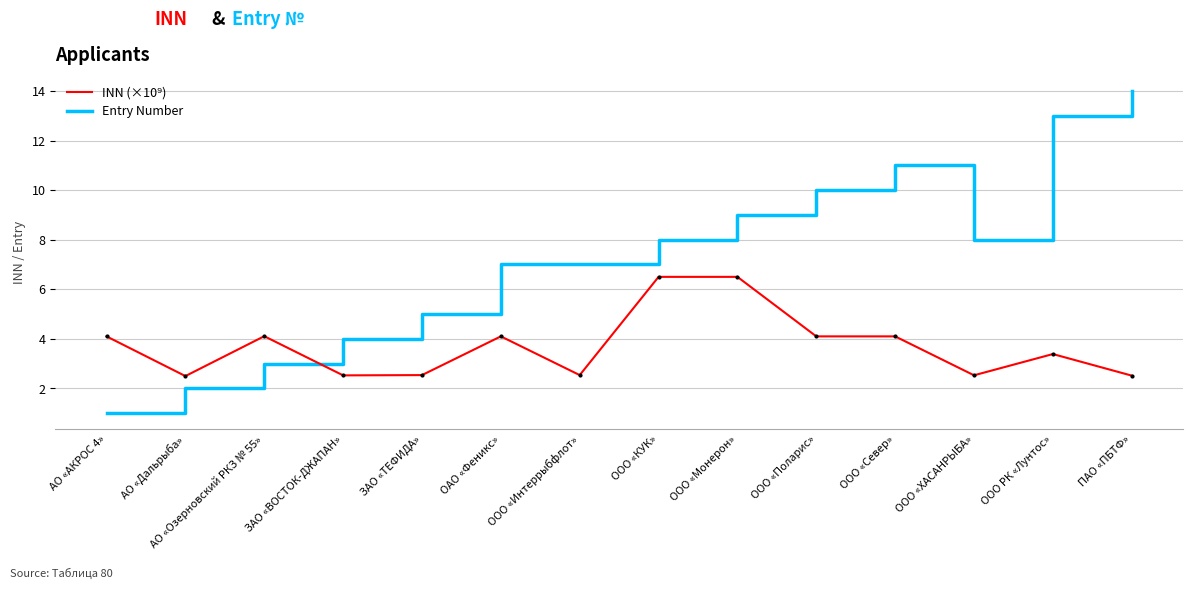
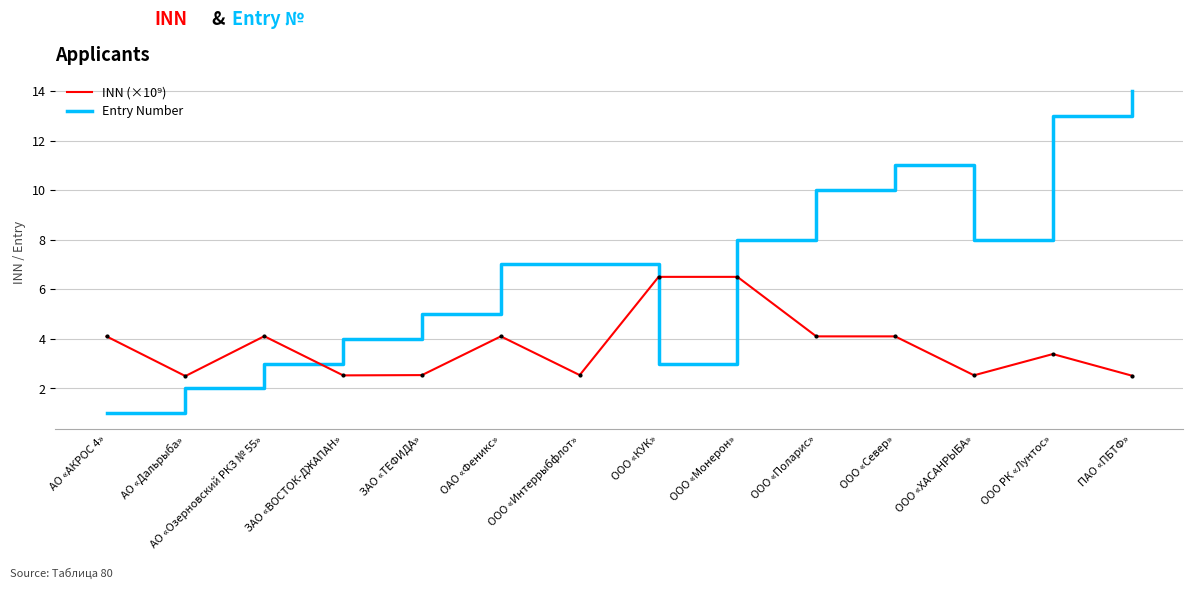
  {
    "INN (×10⁹)": {
      "АО «АКРОС 4»": 4.1,
      "АО «Дальрыба»": 2.5,
      "АО «Озерновский РКЗ № 55»": 4.1,
      "ЗАО «ВОСТОК-ДЖАПАН»": 2.5,
      "ЗАО «ТЕФИДА»": 2.5,
      "ОАО «Феникс»": 4.1,
      "ООО «Интеррыбфлот»": 2.5,
      "ООО «КУК»": 6.5,
      "ООО «Монерон»": 6.5,
      "ООО «Поларис»": 4.1,
      "ООО «Север»": 4.1,
      "ООО «ХАСАНРЫБА»": 2.5,
      "ООО РК «Лунтос»": 3.4,
      "ПАО «ПБТФ»": 2.5
    },
    "Entry Number": {
      "АО «АКРОС 4»": 1,
      "АО «Дальрыба»": 2,
      "АО «Озерновский РКЗ № 55»": 3,
      "ЗАО «ВОСТОК-ДЖАПАН»": 4,
      "ЗАО «ТЕФИДА»": 5,
      "ОАО «Феникс»": 7,
      "ООО «Интеррыбфлот»": 7,
-     "ООО «КУК»": 8,
-     "ООО «Монерон»": 9,
+     "ООО «КУК»": 3,
+     "ООО «Монерон»": 8,
      "ООО «Поларис»": 10,
      "ООО «Север»": 11,
      "ООО «ХАСАНРЫБА»": 8,
      "ООО РК «Лунтос»": 13,
      "ПАО «ПБТФ»": 14
    }
  }
